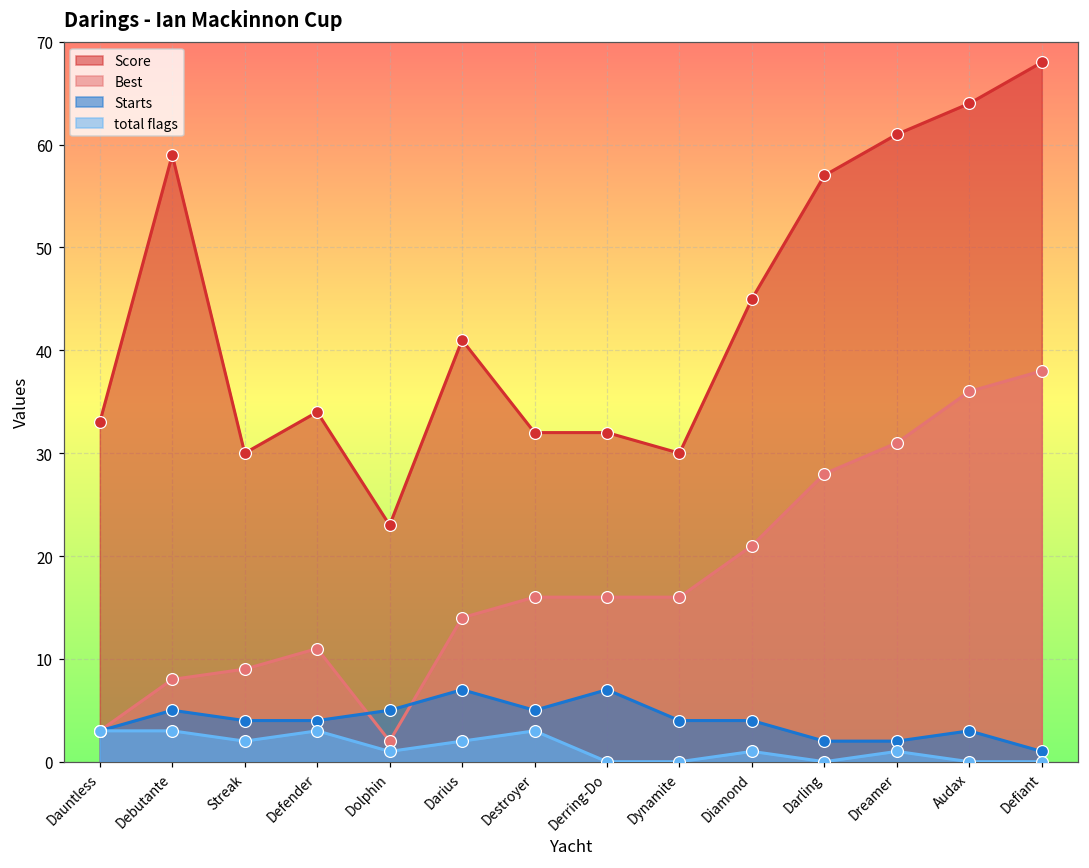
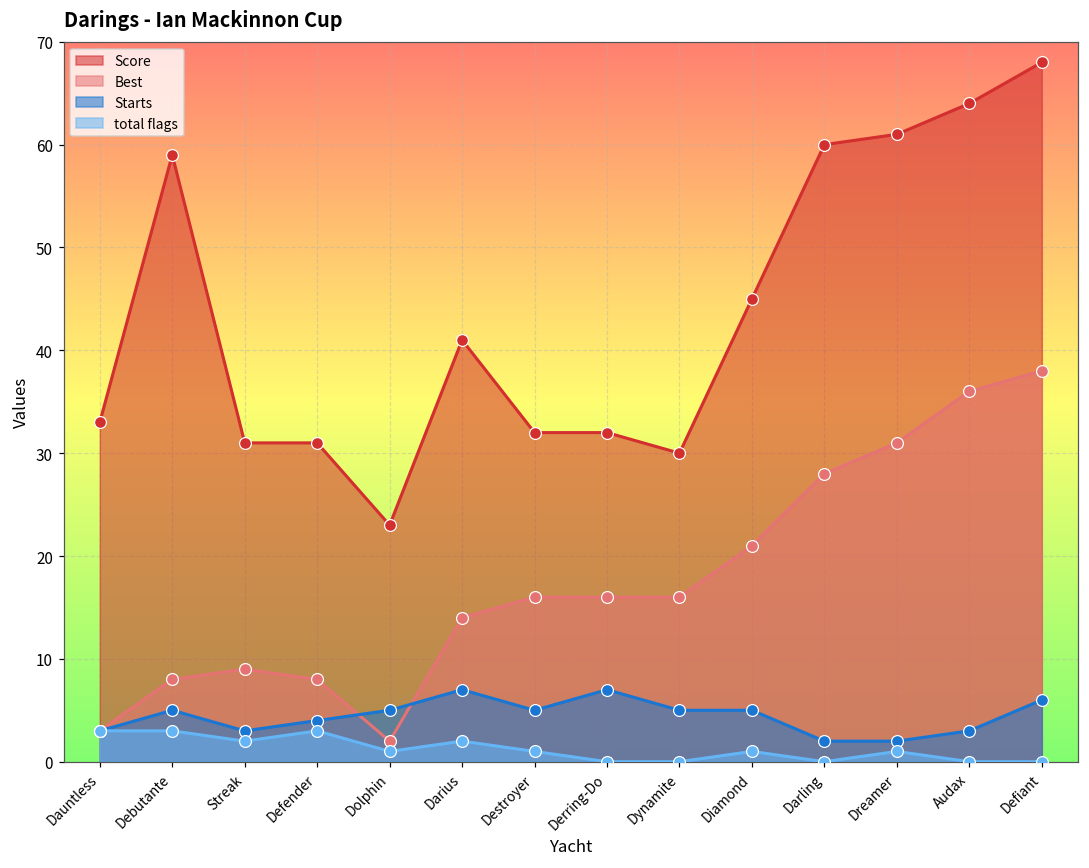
  {
    "Score": {
      "Dauntless": 33,
      "Debutante": 59,
-     "Streak": 30,
-     "Defender": 34,
+     "Streak": 31,
+     "Defender": 31,
      "Dolphin": 23,
      "Darius": 41,
      "Destroyer": 32,
      "Derring-Do": 32,
      "Dynamite": 30,
      "Diamond": 45,
-     "Darling": 57,
+     "Darling": 60,
      "Dreamer": 61,
      "Audax": 64,
      "Defiant": 68
    },
    "Best": {
      "Debutante": 8,
      "Streak": 9,
-     "Defender": 11,
+     "Defender": 8,
      "Dolphin": 2,
      "Darius": 14,
      "Destroyer": 16,
      "Derring-Do": 16,
      "Dynamite": 16,
      "Diamond": 21,
      "Darling": 28,
      "Dreamer": 31,
      "Audax": 36,
      "Defiant": 38
    },
    "Starts": {
      "Debutante": 5,
-     "Streak": 4,
+     "Streak": 3,
      "Defender": 4,
      "Dolphin": 5,
      "Darius": 7,
      "Destroyer": 5,
      "Derring-Do": 7,
-     "Dynamite": 4,
-     "Diamond": 4,
+     "Dynamite": 5,
+     "Diamond": 5,
      "Darling": 2,
      "Dreamer": 2,
      "Audax": 3,
-     "Defiant": 1
+     "Defiant": 6
    },
    "total flags": {
      "Debutante": 3,
      "Streak": 2,
      "Defender": 3,
      "Dolphin": 1,
      "Darius": 2,
-     "Destroyer": 3,
+     "Destroyer": 1,
      "Derring-Do": 0,
      "Dynamite": 0,
      "Diamond": 1,
      "Darling": 0,
      "Dreamer": 1,
      "Audax": 0,
      "Defiant": 0
    }
  }
